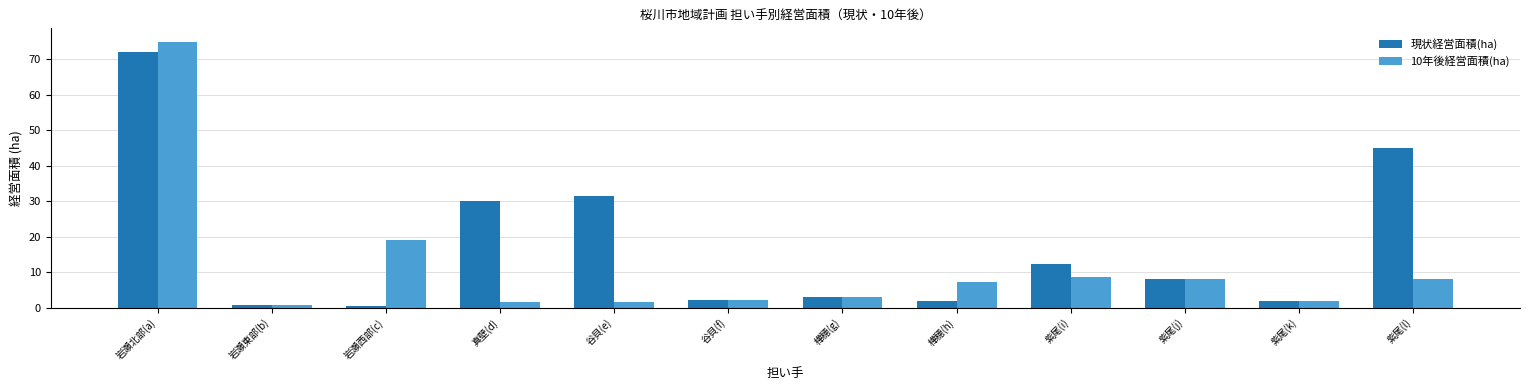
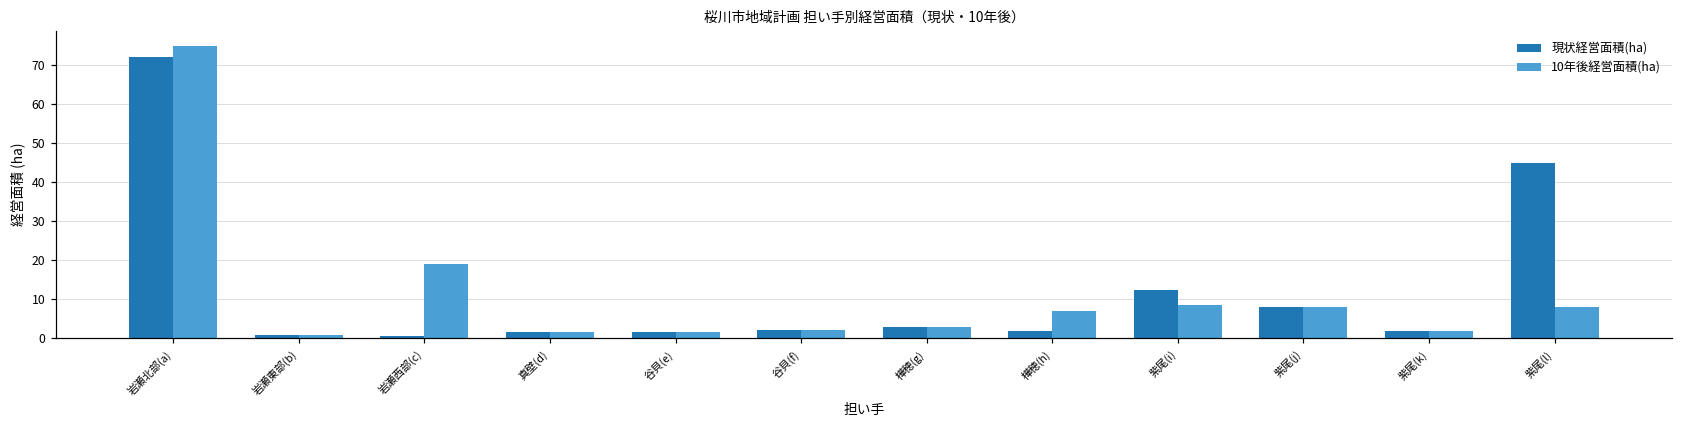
  {
    "現状経営面積(ha)": {
      "岩瀬北部(a)": 72,
      "岩瀬東部(b)": 1,
-     "真壁(d)": 30,
-     "谷貝(e)": 32,
+     "真壁(d)": 2,
+     "谷貝(e)": 2,
      "谷貝(f)": 2,
      "樺穂(g)": 3,
      "樺穂(h)": 2,
      "紫尾(i)": 12,
      "紫尾(j)": 8,
      "紫尾(k)": 2,
      "紫尾(l)": 45
    },
    "10年後経営面積(ha)": {
      "岩瀬北部(a)": 75,
      "岩瀬東部(b)": 1,
      "岩瀬西部(c)": 19,
      "真壁(d)": 2,
      "谷貝(e)": 2,
      "谷貝(f)": 2,
      "樺穂(g)": 3,
      "樺穂(h)": 7,
      "紫尾(i)": 9,
      "紫尾(j)": 8,
      "紫尾(k)": 2,
      "紫尾(l)": 8
    }
  }
